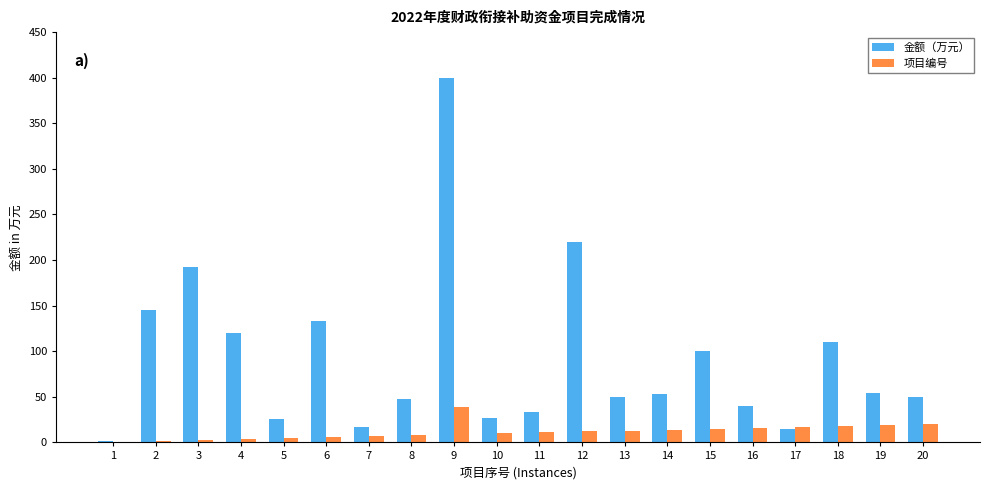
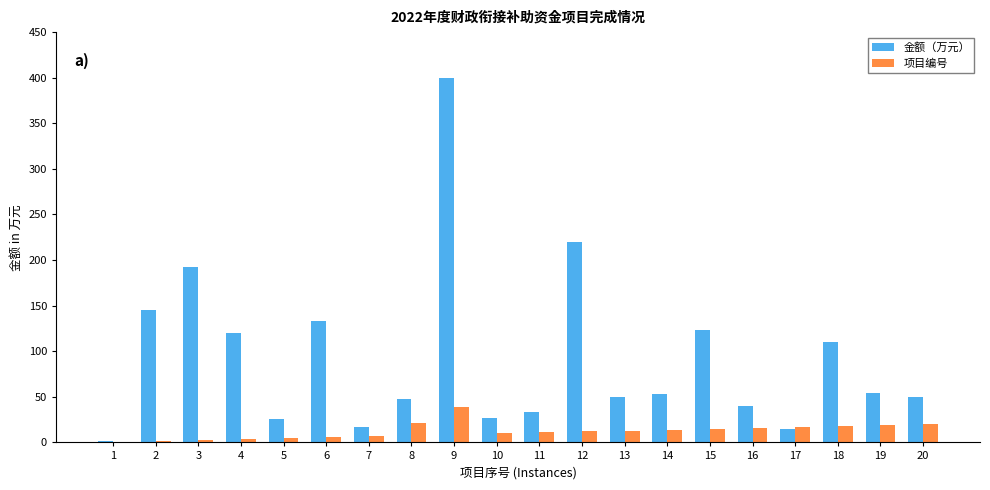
  {
    "金额（万元）": {
      "2": 150,
      "3": 190,
      "4": 120,
      "5": 30,
      "6": 130,
      "7": 20,
      "8": 50,
      "9": 400,
      "10": 30,
      "11": 30,
      "12": 220,
      "13": 50,
      "14": 50,
-     "15": 100,
+     "15": 120,
      "16": 40,
      "17": 20,
      "18": 110,
      "19": 50,
      "20": 50
    },
    "项目编号": {
      "3": 0,
      "4": 0,
      "5": 10,
      "6": 10,
      "7": 10,
-     "8": 10,
+     "8": 20,
      "9": 40,
      "10": 10,
      "11": 10,
      "12": 10,
      "13": 10,
      "14": 10,
      "15": 20,
      "16": 20,
      "17": 20,
      "18": 20,
      "19": 20,
      "20": 20
    }
  }
